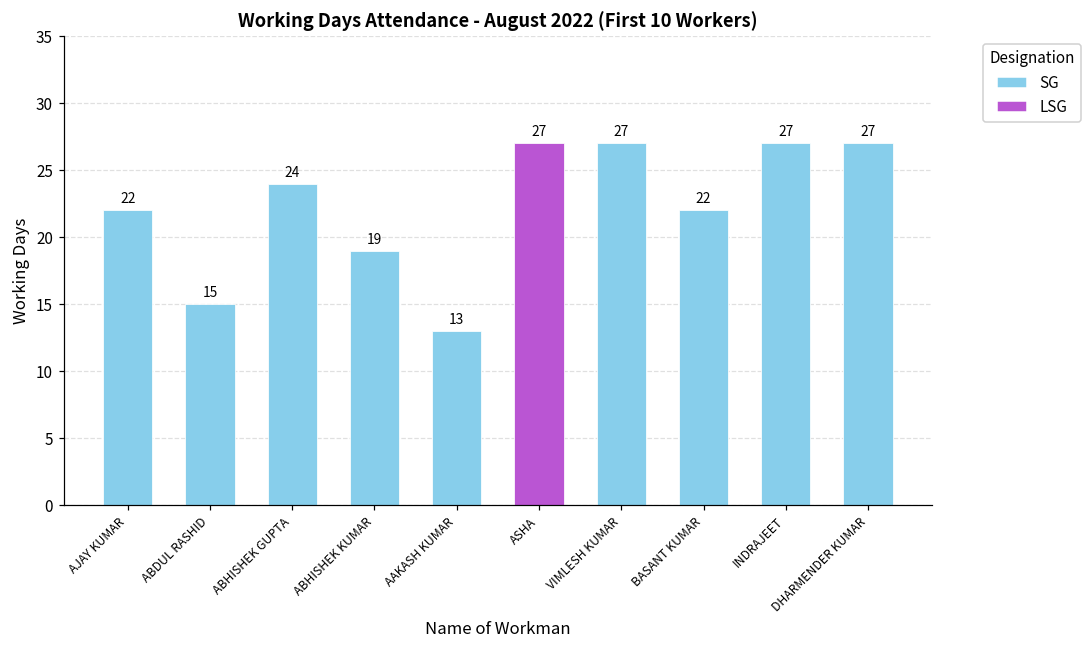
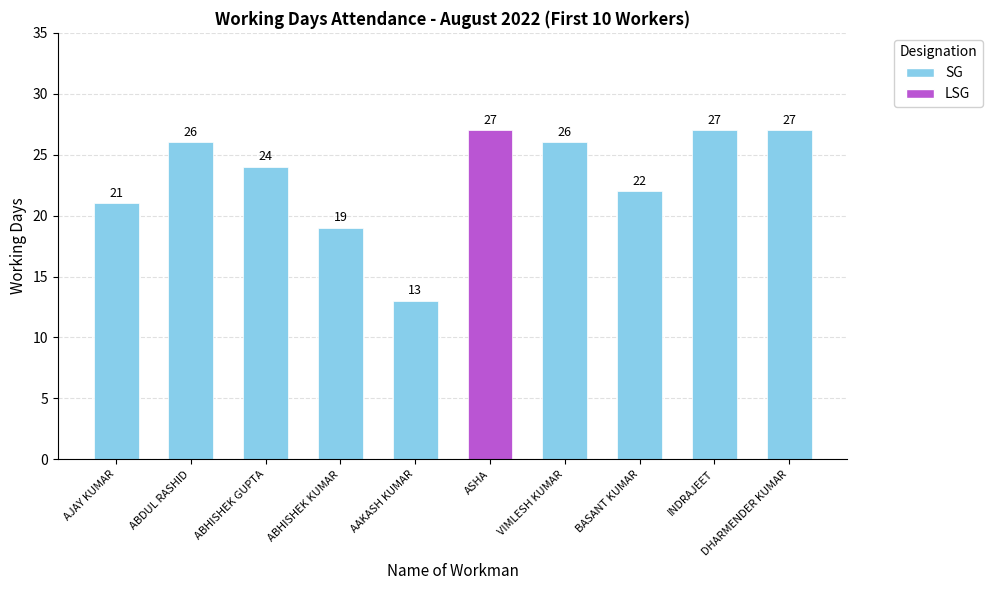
  {
-   "AJAY KUMAR": 22,
-   "ABDUL RASHID": 15,
+   "AJAY KUMAR": 21,
+   "ABDUL RASHID": 26,
    "ABHISHEK GUPTA": 24,
    "ABHISHEK KUMAR": 19,
    "AAKASH KUMAR": 13,
    "ASHA": 27,
-   "VIMLESH KUMAR": 27,
+   "VIMLESH KUMAR": 26,
    "BASANT KUMAR": 22,
    "INDRAJEET": 27,
    "DHARMENDER KUMAR": 27
  }
